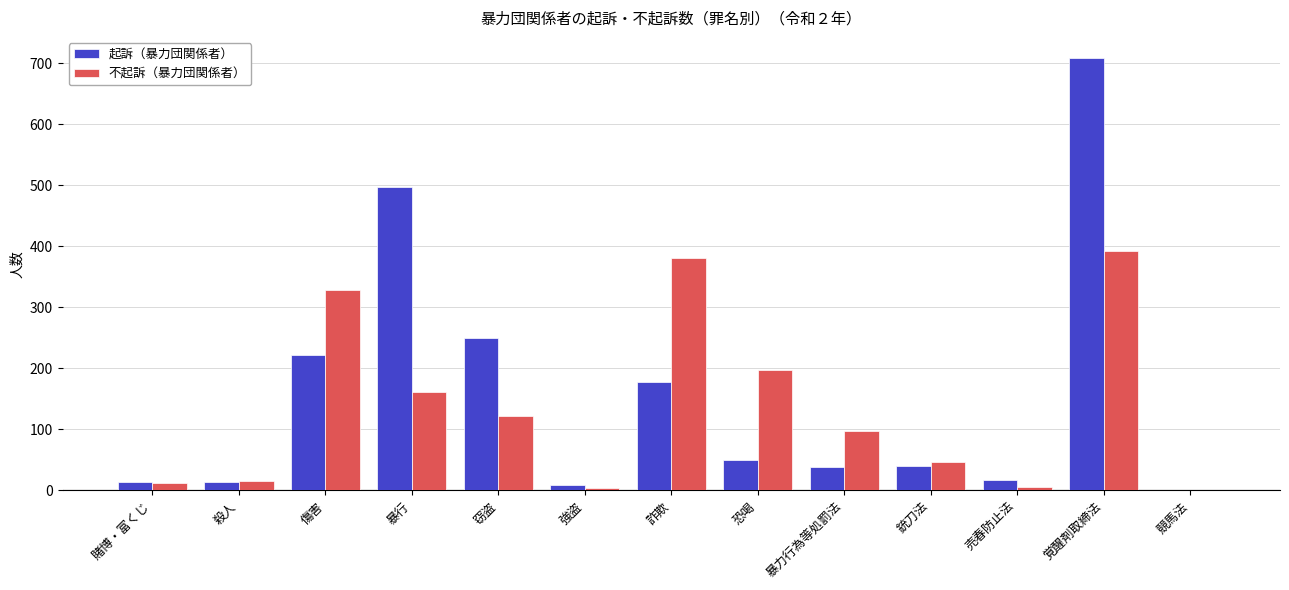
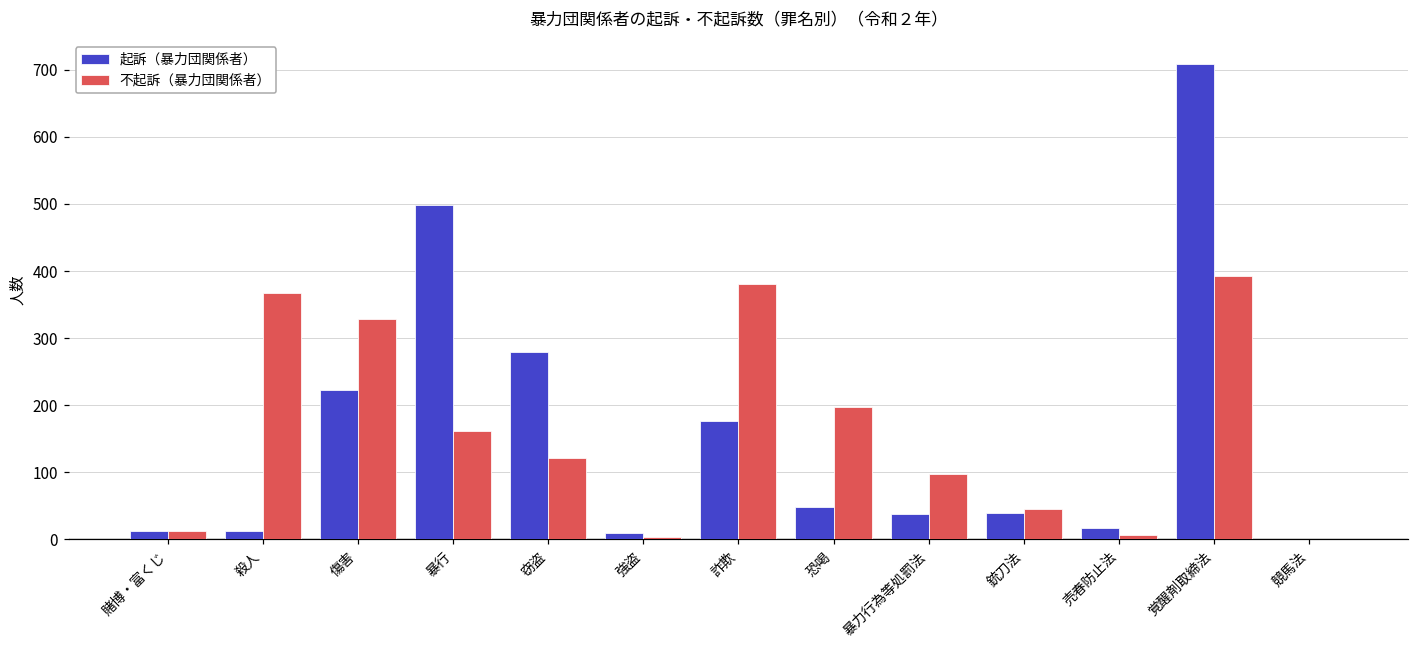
  {
    "起訴（暴力団関係者）": {
      "賭博・富くじ": 10,
      "殺人": 10,
      "傷害": 220,
      "暴行": 500,
-     "窃盗": 250,
+     "窃盗": 280,
      "強盗": 10,
      "詐欺": 180,
      "恐喝": 50,
      "暴力行為等処罰法": 40,
      "銃刀法": 40,
      "売春防止法": 20,
      "覚醒剤取締法": 710,
      "競馬法": 0
    },
    "不起訴（暴力団関係者）": {
      "賭博・富くじ": 10,
-     "殺人": 20,
+     "殺人": 370,
      "傷害": 330,
      "暴行": 160,
      "窃盗": 120,
      "詐欺": 380,
      "恐喝": 200,
      "暴力行為等処罰法": 100,
      "銃刀法": 50,
      "売春防止法": 10,
      "覚醒剤取締法": 390,
      "競馬法": 0
    }
  }
